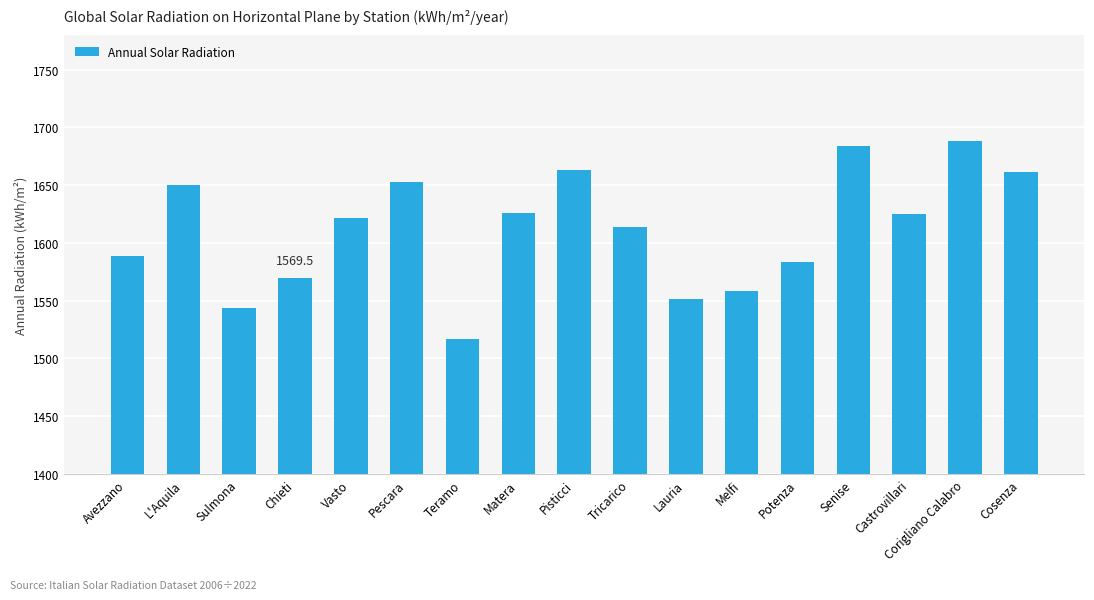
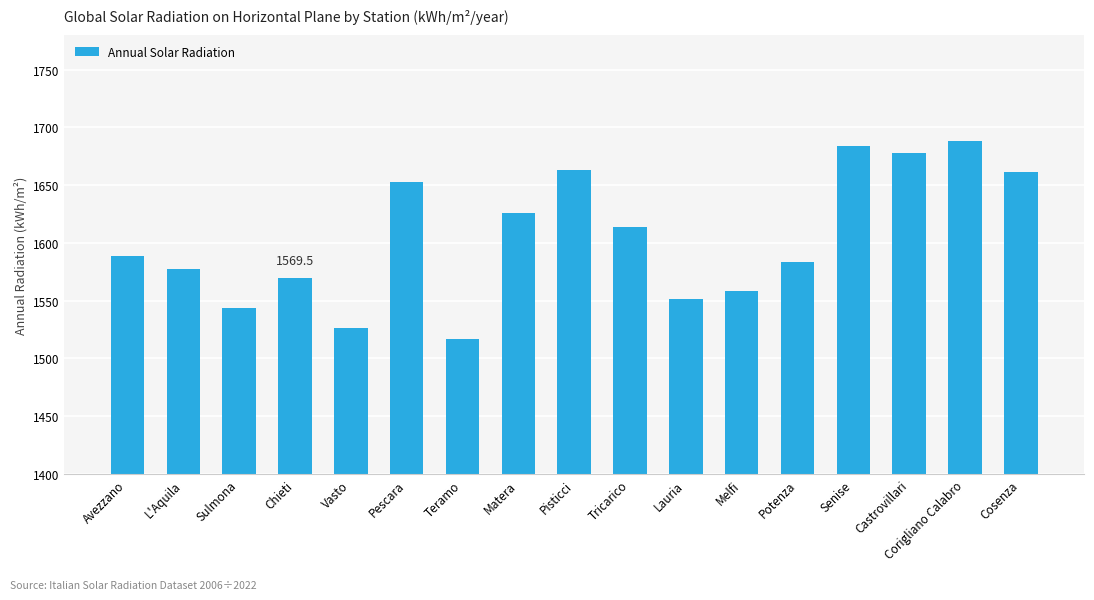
  {
    "Avezzano": 1588,
-   "L'Aquila": 1650,
+   "L'Aquila": 1578,
    "Sulmona": 1544,
-   "Vasto": 1622,
+   "Vasto": 1527,
    "Pescara": 1652,
    "Teramo": 1517,
    "Matera": 1626,
    "Pisticci": 1663,
    "Tricarico": 1614,
    "Lauria": 1551,
    "Melfi": 1558,
    "Potenza": 1584,
    "Senise": 1684,
-   "Castrovillari": 1625,
+   "Castrovillari": 1678,
    "Corigliano Calabro": 1688,
    "Cosenza": 1661
  }
